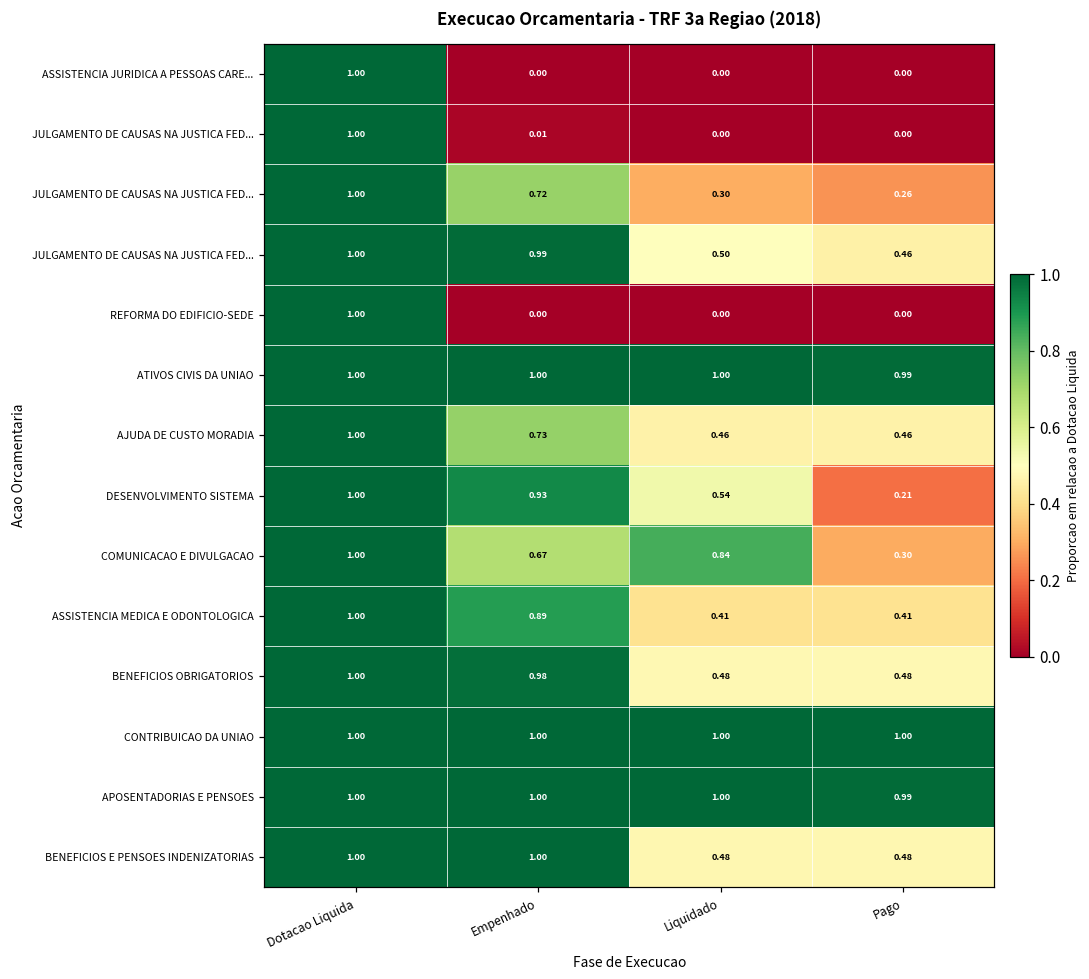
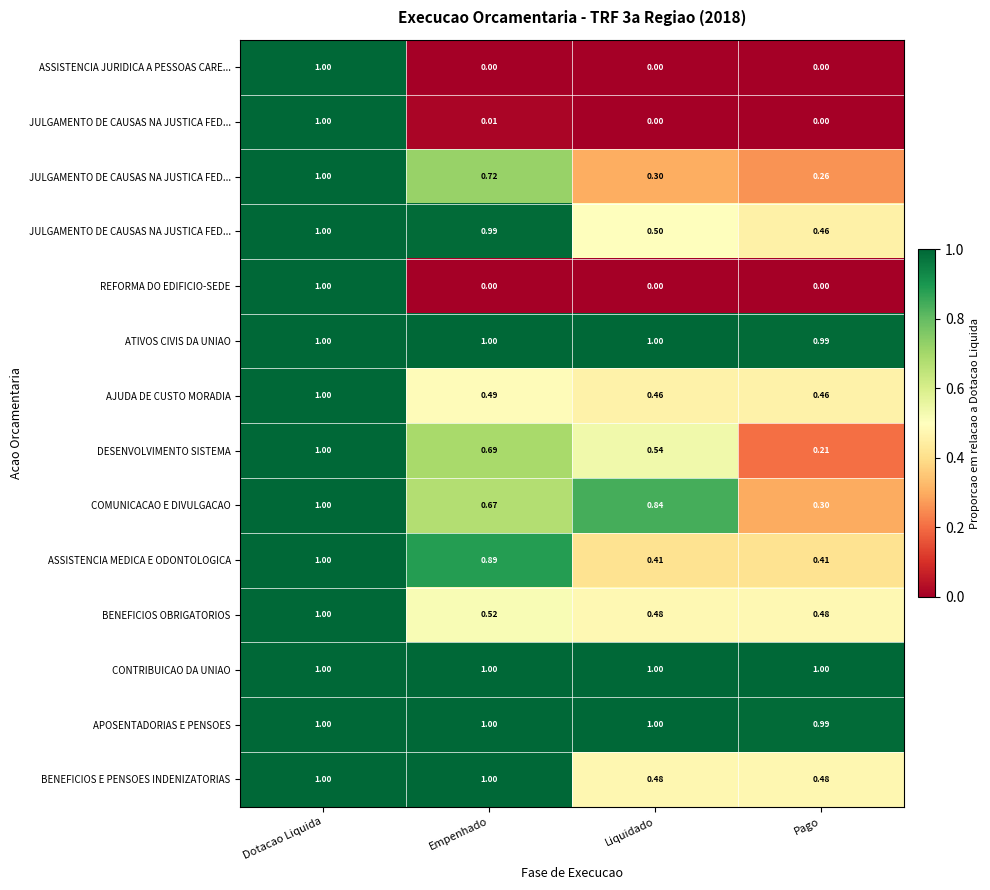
  {
    "ASSISTENCIA JURIDICA A PESSOAS CARE...": {
      "Dotacao Liquida": 1.00,
      "Empenhado": 0.00,
      "Liquidado": 0.00,
      "Pago": 0.00
    },
    "REFORMA DO EDIFICIO-SEDE": {
      "Dotacao Liquida": 1.00,
      "Empenhado": 0.00,
      "Liquidado": 0.00,
      "Pago": 0.00
    },
    "ATIVOS CIVIS DA UNIAO": {
      "Dotacao Liquida": 1.00,
      "Empenhado": 1.00,
      "Liquidado": 1.00,
      "Pago": 0.99
    },
    "AJUDA DE CUSTO MORADIA": {
      "Dotacao Liquida": 1.00,
-     "Empenhado": 0.73,
+     "Empenhado": 0.49,
      "Liquidado": 0.46,
      "Pago": 0.46
    },
    "DESENVOLVIMENTO SISTEMA": {
      "Dotacao Liquida": 1.00,
-     "Empenhado": 0.93,
+     "Empenhado": 0.69,
      "Liquidado": 0.54,
      "Pago": 0.21
    },
    "COMUNICACAO E DIVULGACAO": {
      "Dotacao Liquida": 1.00,
      "Empenhado": 0.67,
      "Liquidado": 0.84,
      "Pago": 0.30
    },
    "ASSISTENCIA MEDICA E ODONTOLOGICA": {
      "Dotacao Liquida": 1.00,
      "Empenhado": 0.89,
      "Liquidado": 0.41,
      "Pago": 0.41
    },
    "BENEFICIOS OBRIGATORIOS": {
      "Dotacao Liquida": 1.00,
-     "Empenhado": 0.98,
+     "Empenhado": 0.52,
      "Liquidado": 0.48,
      "Pago": 0.48
    },
    "CONTRIBUICAO DA UNIAO": {
      "Dotacao Liquida": 1.00,
      "Empenhado": 1.00,
      "Liquidado": 1.00,
      "Pago": 1.00
    },
    "APOSENTADORIAS E PENSOES": {
      "Dotacao Liquida": 1.00,
      "Empenhado": 1.00,
      "Liquidado": 1.00,
      "Pago": 0.99
    },
    "BENEFICIOS E PENSOES INDENIZATORIAS": {
      "Dotacao Liquida": 1.00,
      "Empenhado": 1.00,
      "Liquidado": 0.48,
      "Pago": 0.48
    }
  }
